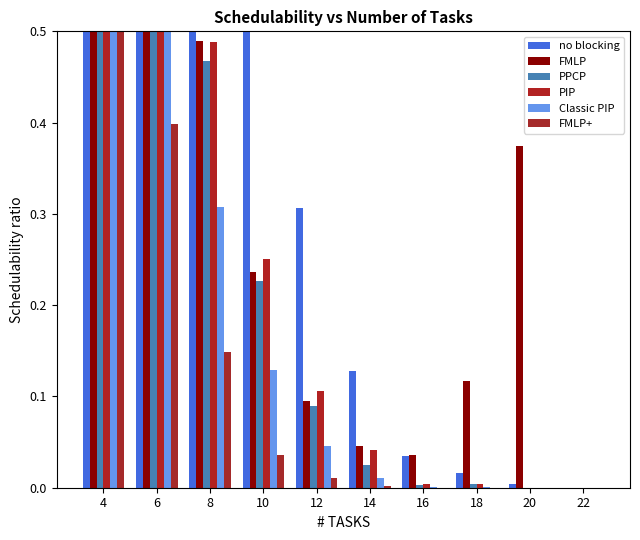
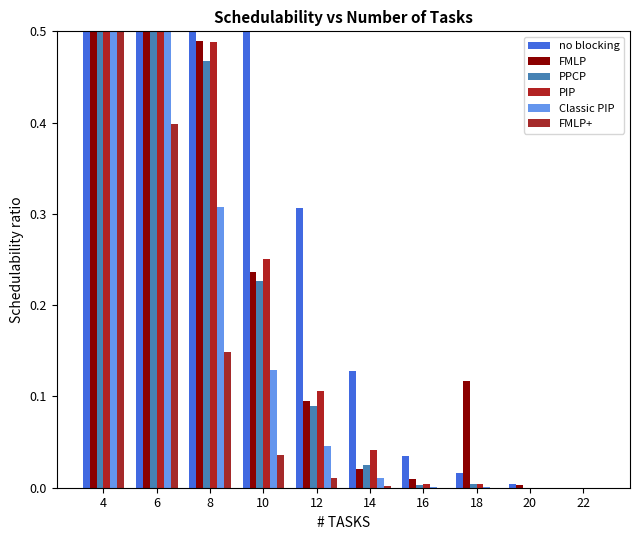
  {
    "FMLP": {
      "8": 0.49,
      "10": 0.24,
      "12": 0.09,
-     "14": 0.05,
-     "16": 0.04,
+     "14": 0.02,
+     "16": 0.01,
      "18": 0.12,
-     "20": 0.37,
+     "20": 0.00,
      "22": 0.00
    }
  }
